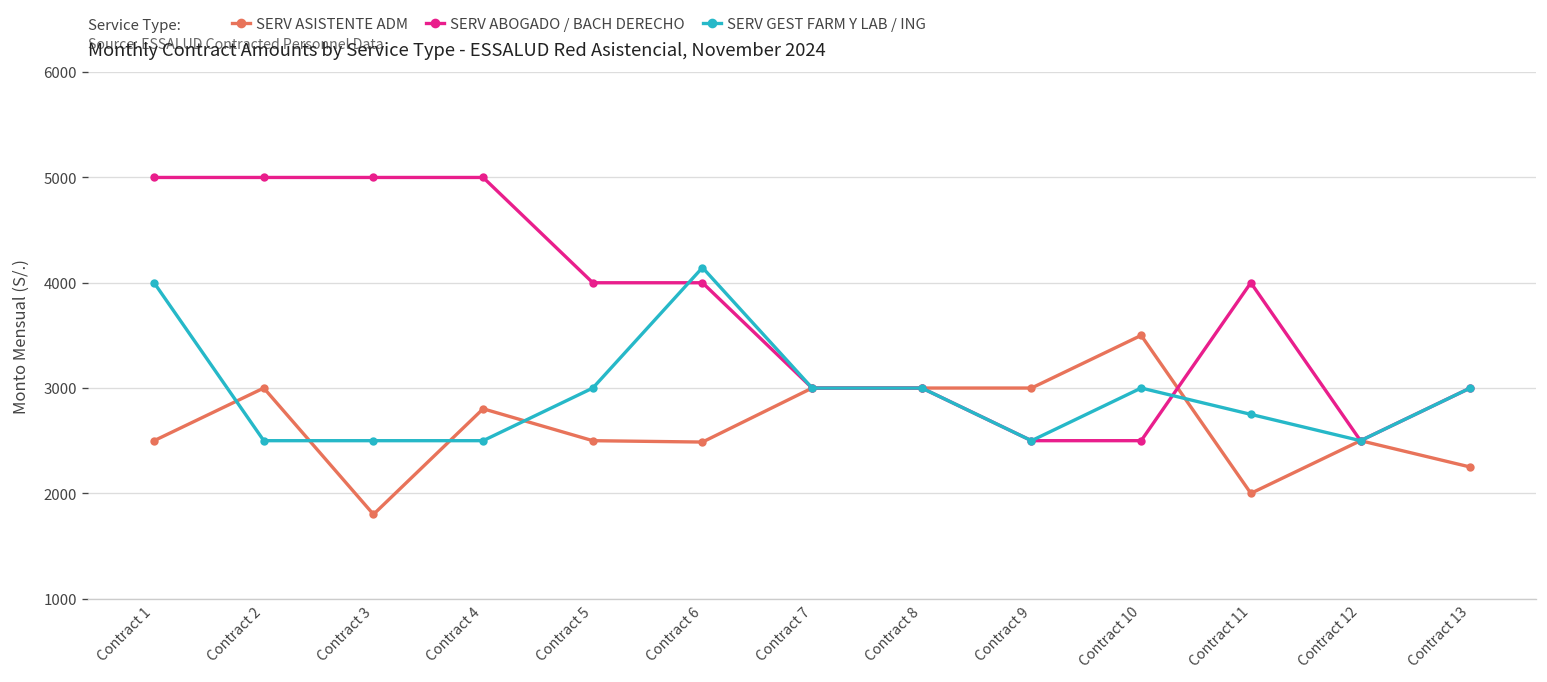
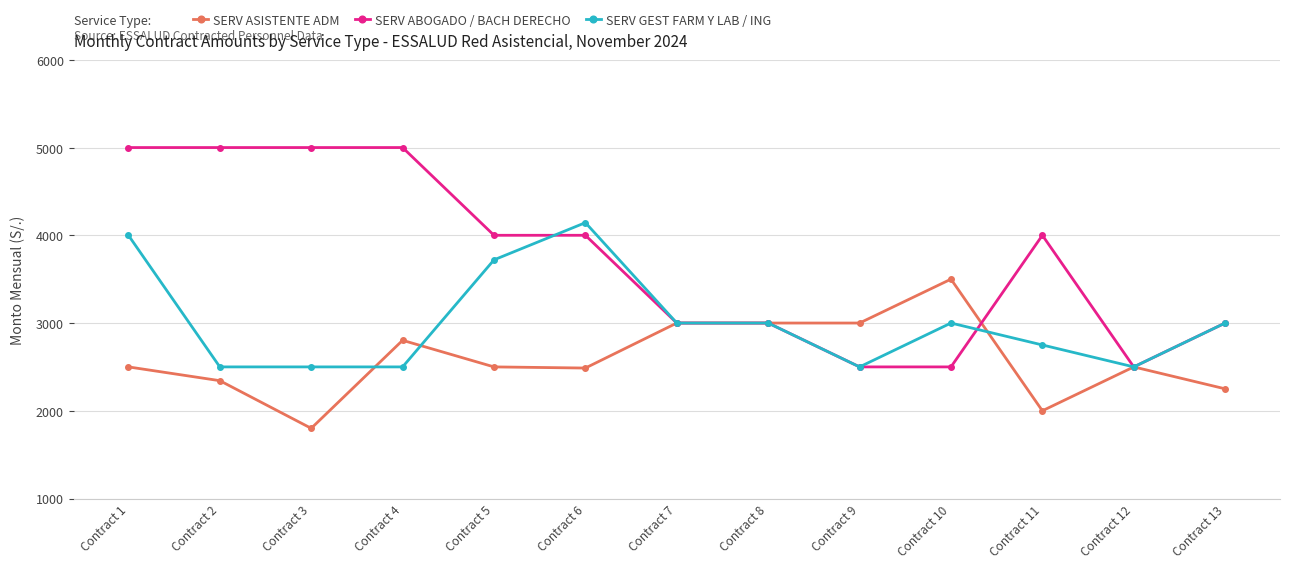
  {
    "SERV ASISTENTE ADM": {
      "Contract 1": 2500,
-     "Contract 2": 3000,
+     "Contract 2": 2300,
      "Contract 3": 1800,
      "Contract 4": 2800,
      "Contract 5": 2500,
      "Contract 6": 2500,
      "Contract 9": 3000,
      "Contract 10": 3500,
      "Contract 11": 2000,
      "Contract 13": 2300
    },
    "SERV ABOGADO / BACH DERECHO": {
      "Contract 1": 5000,
      "Contract 2": 5000,
      "Contract 3": 5000,
      "Contract 4": 5000,
      "Contract 5": 4000,
      "Contract 6": 4000,
      "Contract 10": 2500,
      "Contract 11": 4000
    },
    "SERV GEST FARM Y LAB / ING": {
      "Contract 1": 4000,
      "Contract 2": 2500,
      "Contract 3": 2500,
      "Contract 4": 2500,
-     "Contract 5": 3000,
+     "Contract 5": 3700,
      "Contract 6": 4100,
      "Contract 10": 3000,
      "Contract 11": 2800
    }
  }
